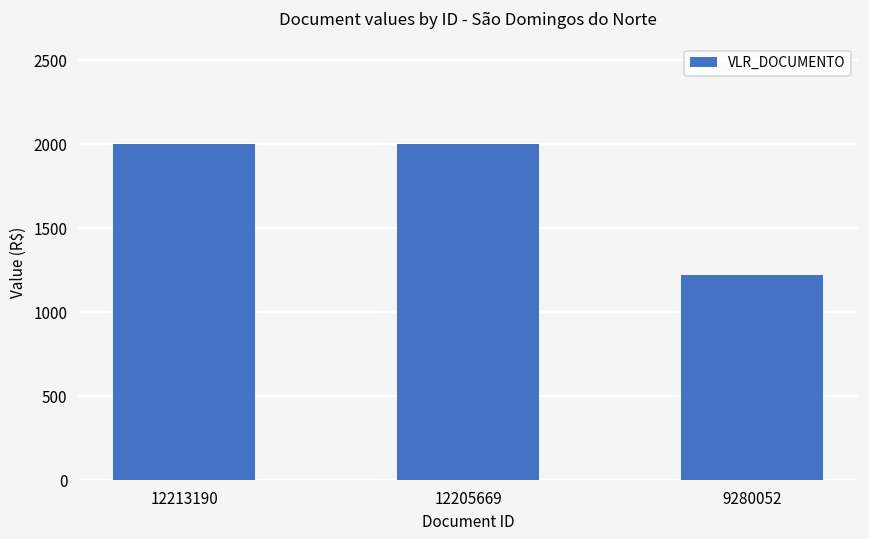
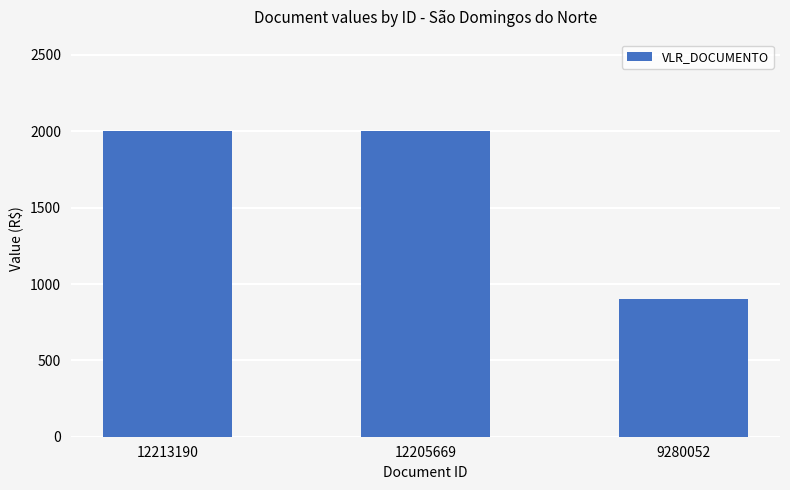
  {
    "12213190": 2000,
    "12205669": 2000,
-   "9280052": 1220
+   "9280052": 900
  }
